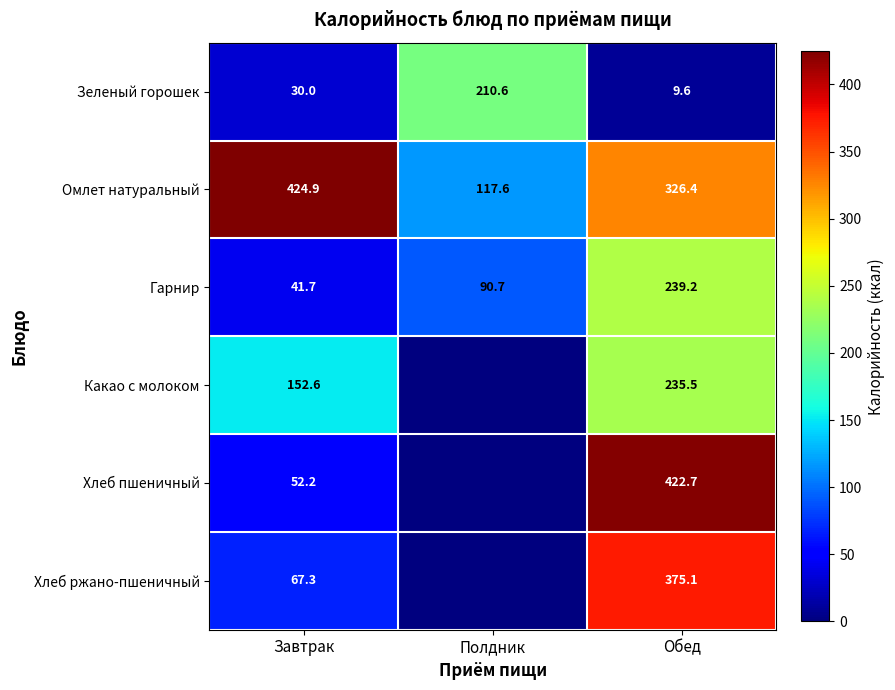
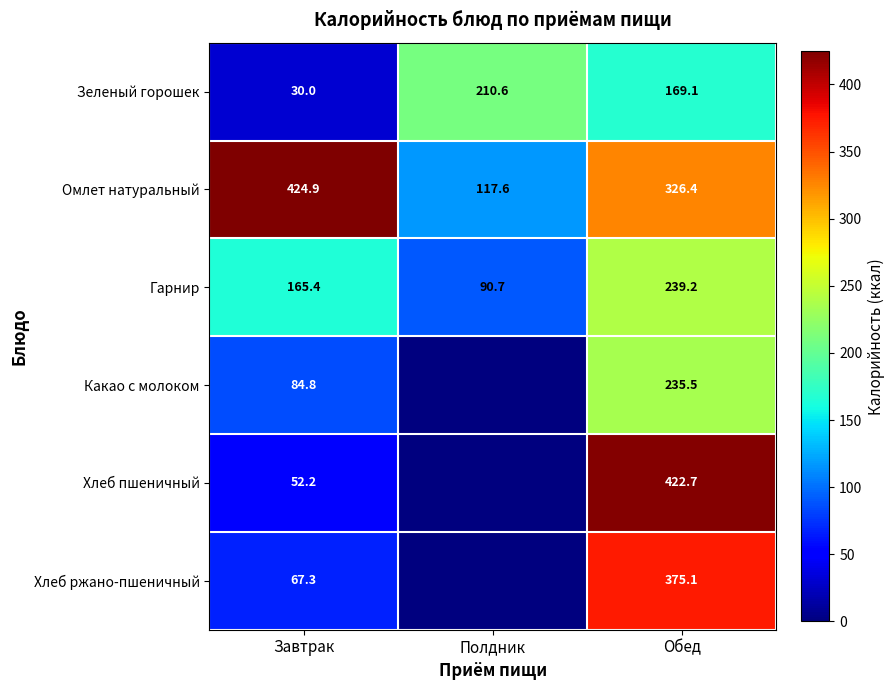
  {
    "Зеленый горошек": {
      "Завтрак": 30.0,
      "Полдник": 210.6,
-     "Обед": 9.6
+     "Обед": 169.1
    },
    "Омлет натуральный": {
      "Завтрак": 424.9,
      "Полдник": 117.6,
      "Обед": 326.4
    },
    "Гарнир": {
-     "Завтрак": 41.7,
+     "Завтрак": 165.4,
      "Полдник": 90.7,
      "Обед": 239.2
    },
    "Какао с молоком": {
-     "Завтрак": 152.6,
+     "Завтрак": 84.8,
      "Обед": 235.5
    },
    "Хлеб пшеничный": {
      "Завтрак": 52.2,
      "Обед": 422.7
    },
    "Хлеб ржано-пшеничный": {
      "Завтрак": 67.3,
      "Обед": 375.1
    }
  }
